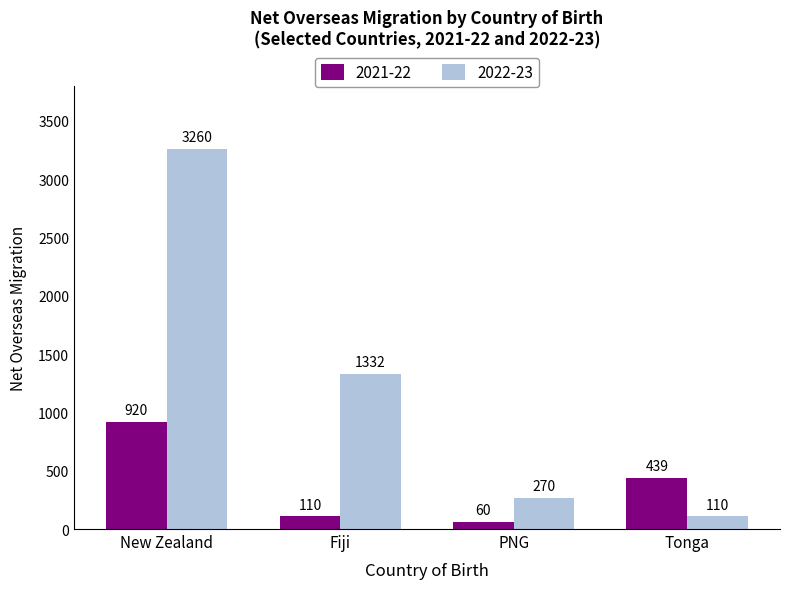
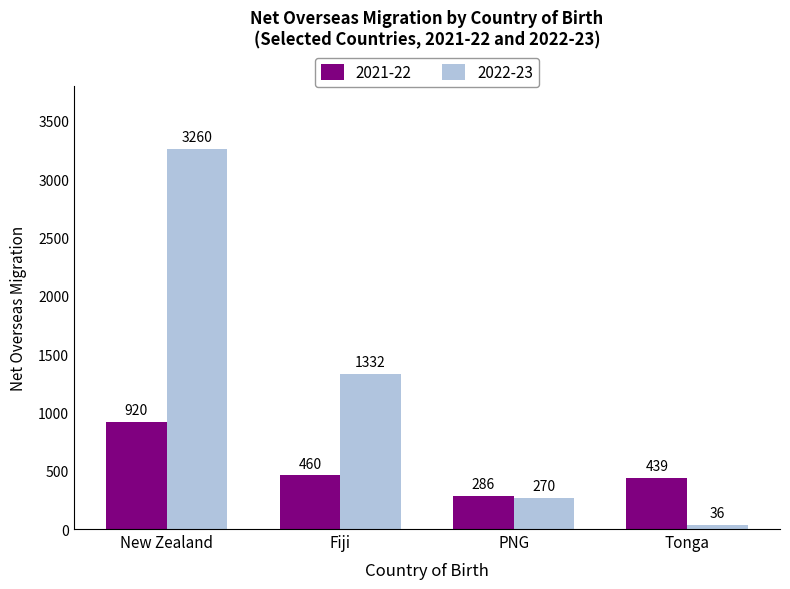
  {
    "2021-22": {
      "New Zealand": 920,
-     "Fiji": 110,
-     "PNG": 60,
+     "Fiji": 460,
+     "PNG": 286,
      "Tonga": 439
    },
    "2022-23": {
      "New Zealand": 3260,
      "Fiji": 1332,
      "PNG": 270,
-     "Tonga": 110
+     "Tonga": 36
    }
  }
